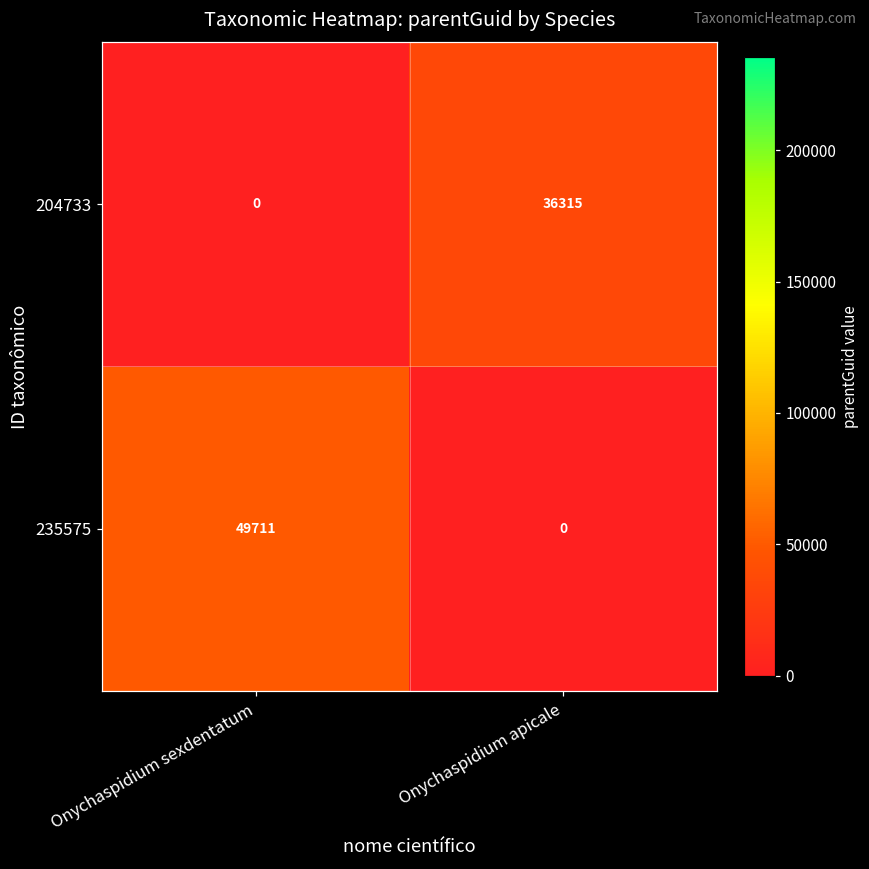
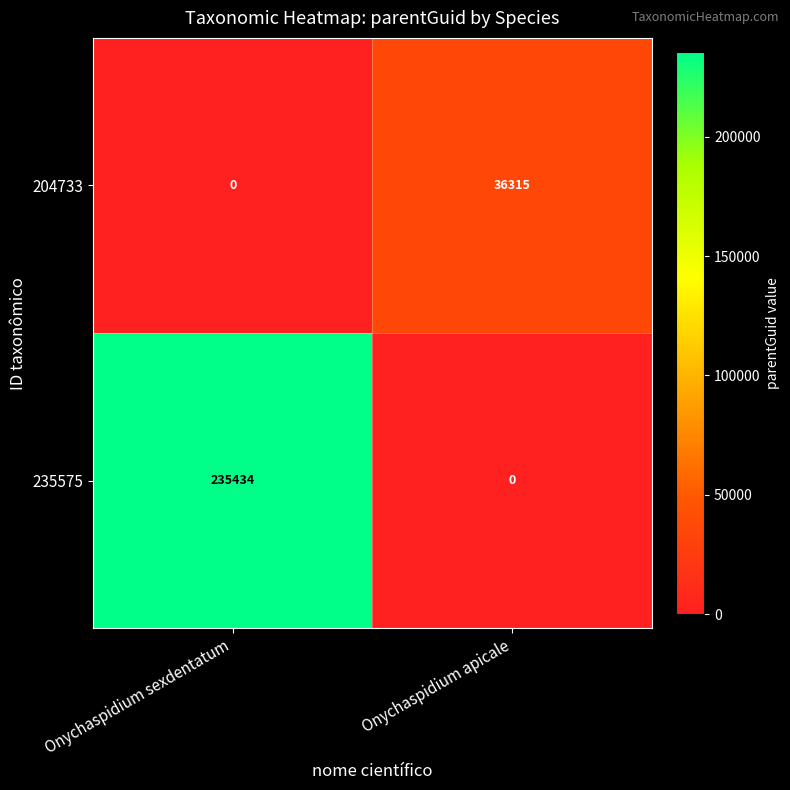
  {
    "204733": {
      "Onychaspidium sexdentatum": 0,
      "Onychaspidium apicale": 36315
    },
    "235575": {
-     "Onychaspidium sexdentatum": 49711,
+     "Onychaspidium sexdentatum": 235434,
      "Onychaspidium apicale": 0
    }
  }
